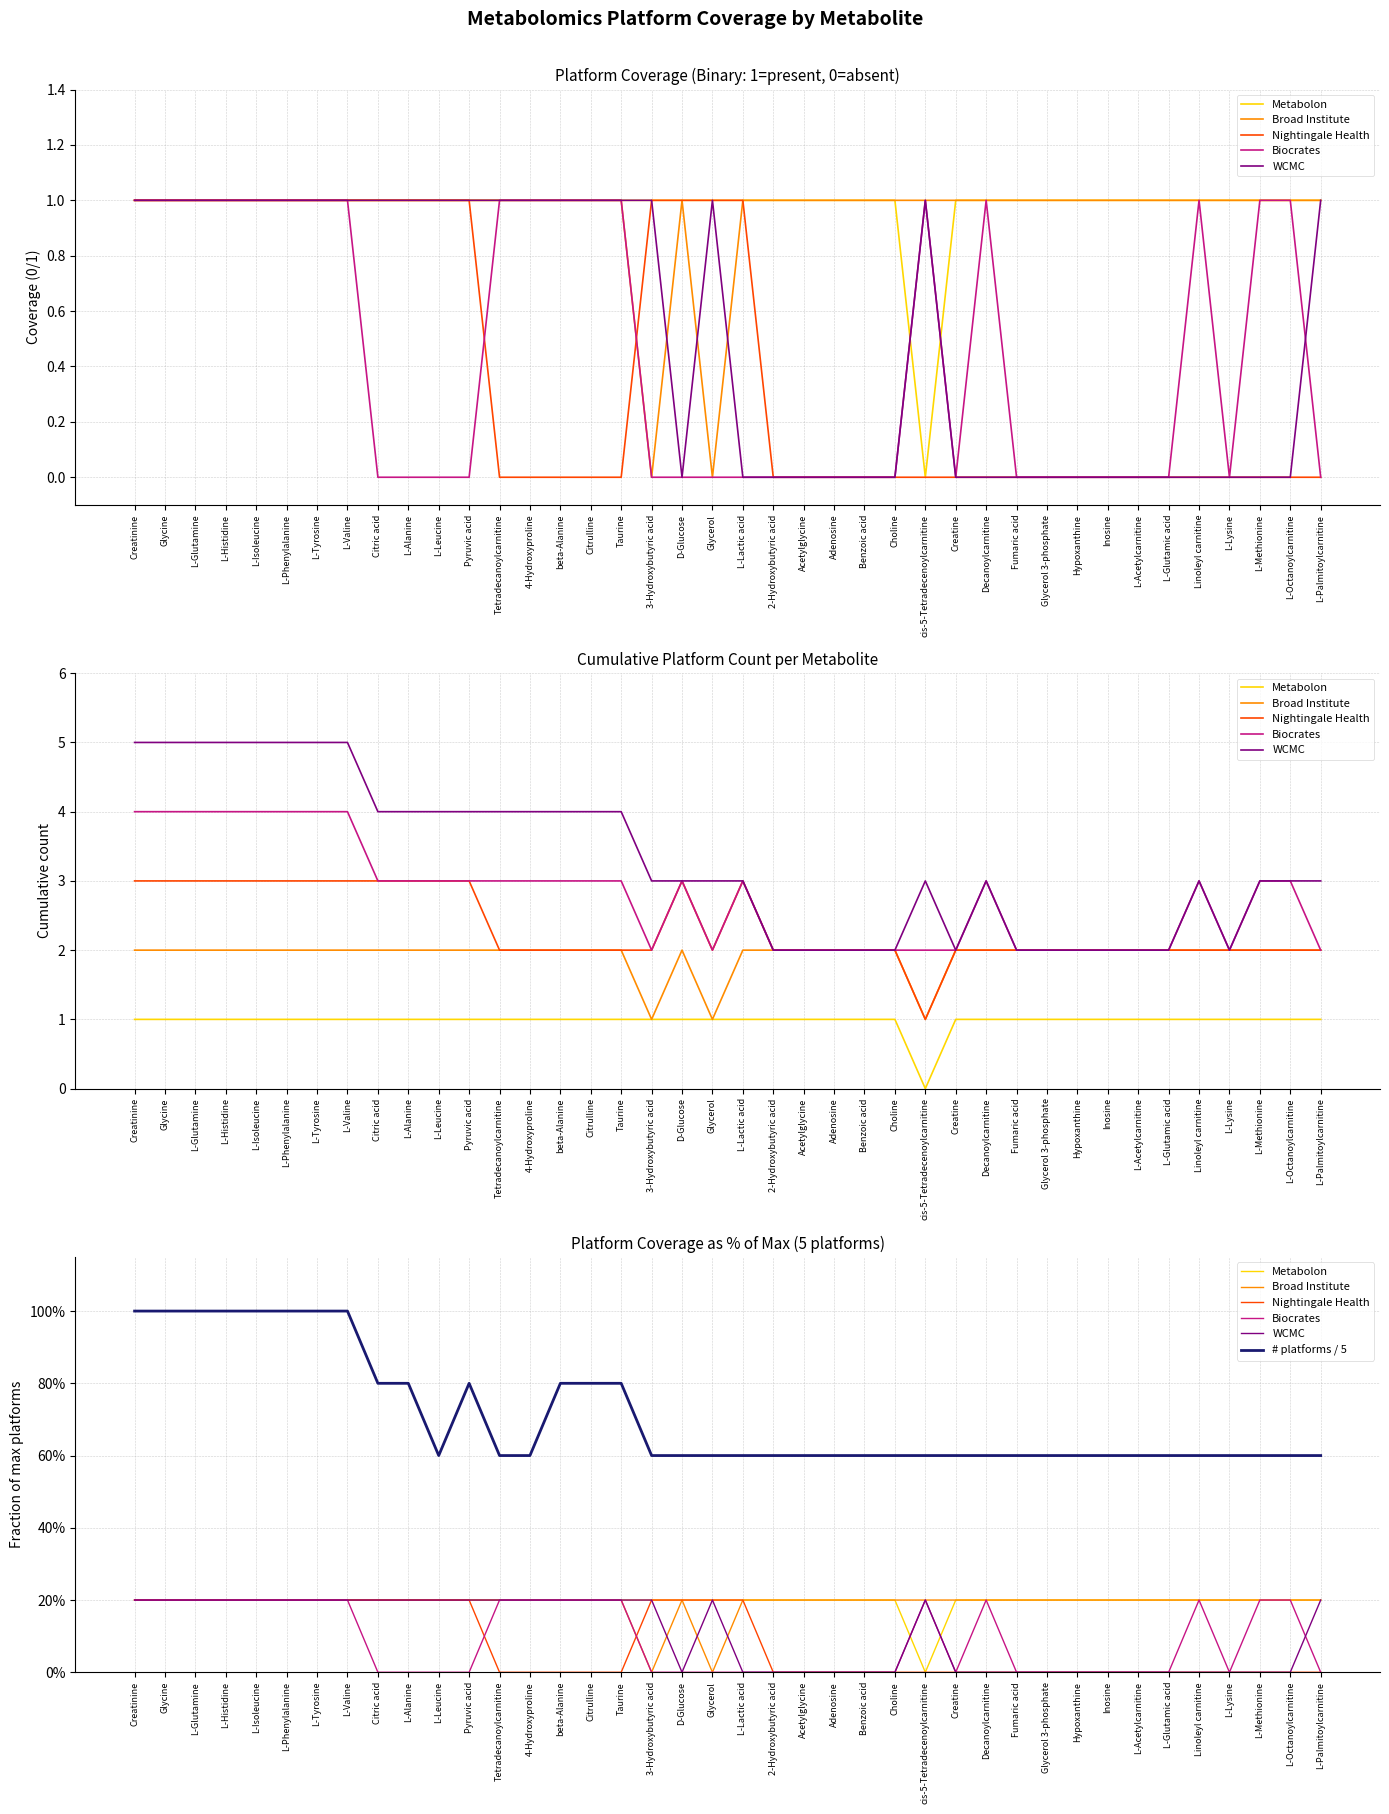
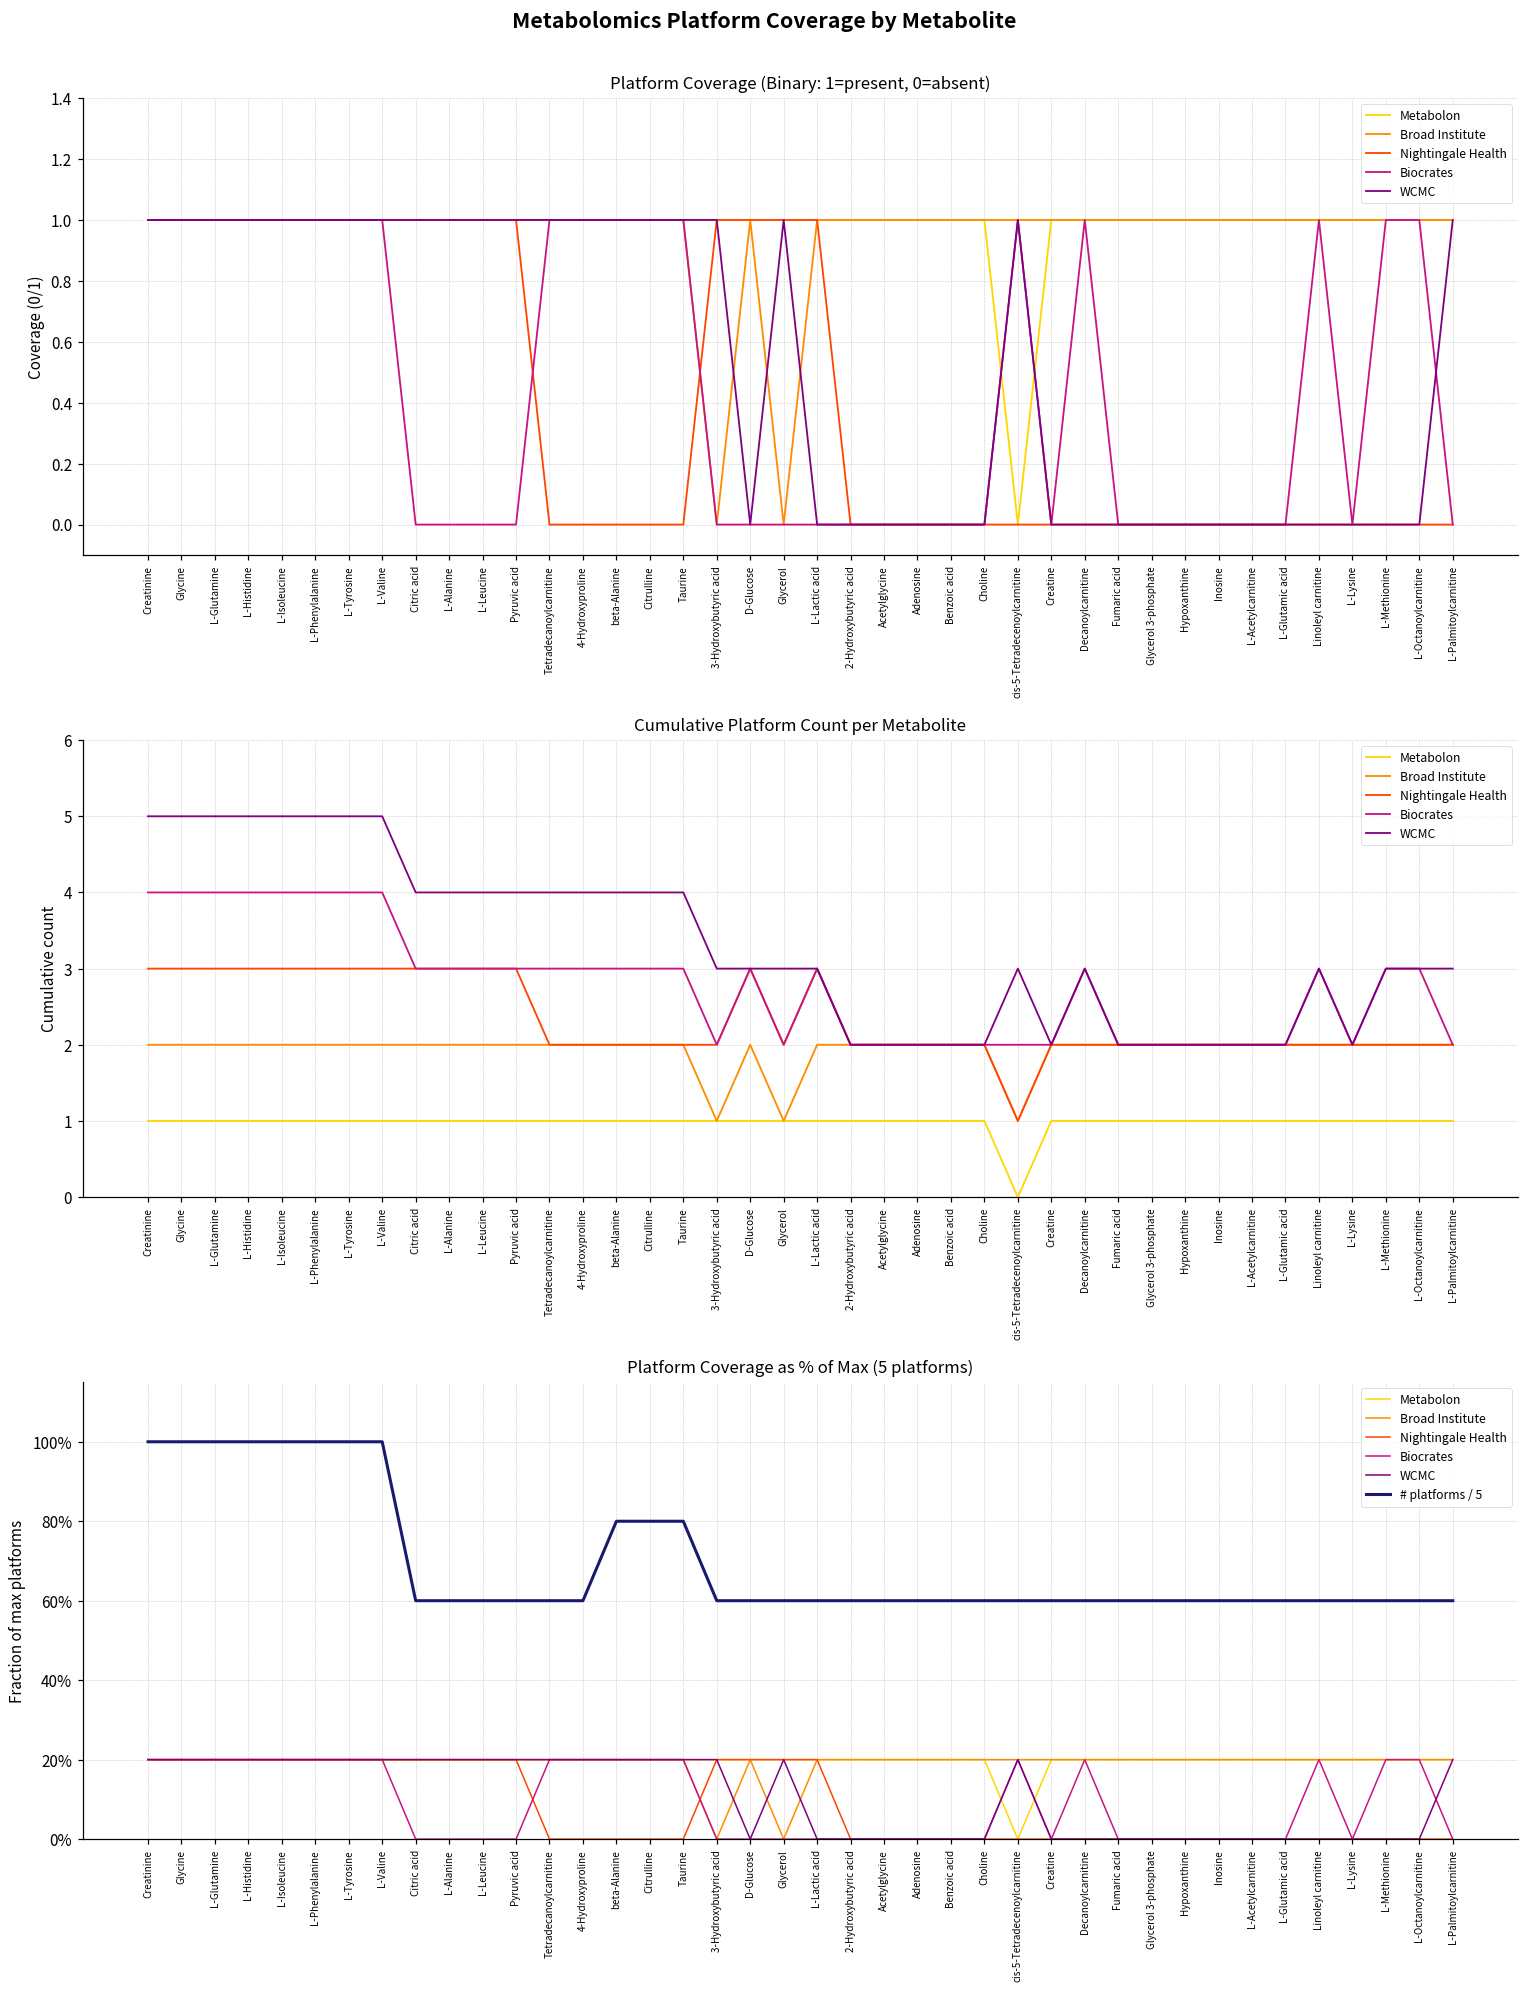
  {
    "Platform Coverage (Binary: 1=present, 0=absent)": {
      "Nightingale Health": {
        "Tetradecanoylcarnitine": "0.00",
        "4-Hydroxyproline": "0.00",
        "beta-Alanine": "0.00",
        "Citrulline": "0.00",
        "Taurine": "0.00"
      },
      "Biocrates": {
        "Citric acid": "0.00",
        "L-Alanine": "0.00",
        "L-Leucine": "0.00",
        "Pyruvic acid": "0.00"
      }
    },
    "Cumulative Platform Count per Metabolite": {
      "Metabolon": {
        "Creatinine": "1.0",
        "Glycine": "1.0",
        "L-Glutamine": "1.0",
        "L-Histidine": "1.0",
        "L-Isoleucine": "1.0",
        "L-Phenylalanine": "1.0",
        "L-Tyrosine": "1.0",
        "L-Valine": "1.0",
        "Citric acid": "1.0",
        "L-Alanine": "1.0",
        "L-Leucine": "1.0",
        "Pyruvic acid": "1.0",
        "Tetradecanoylcarnitine": "1.0",
        "4-Hydroxyproline": "1.0",
        "beta-Alanine": "1.0",
        "Citrulline": "1.0",
        "Taurine": "1.0",
        "D-Glucose": "1.0",
        "L-Lactic acid": "1.0",
        "2-Hydroxybutyric acid": "1.0",
        "Acetylglycine": "1.0",
        "Adenosine": "1.0",
        "Benzoic acid": "1.0",
        "Choline": "1.0",
        "cis-5-Tetradecenoylcarnitine": "0.0",
        "Creatine": "1.0",
        "Decanoylcarnitine": "1.0",
        "Fumaric acid": "1.0",
        "Glycerol 3-phosphate": "1.0",
        "Hypoxanthine": "1.0",
        "Inosine": "1.0",
        "L-Acetylcarnitine": "1.0",
        "L-Glutamic acid": "1.0",
        "Linoleyl carnitine": "1.0",
        "L-Lysine": "1.0",
        "L-Methionine": "1.0",
        "L-Octanoylcarnitine": "1.0",
        "L-Palmitoylcarnitine": "1.0"
      },
      "Broad Institute": {
        "Creatinine": "2.0",
        "Glycine": "2.0",
        "L-Glutamine": "2.0",
        "L-Histidine": "2.0",
        "L-Isoleucine": "2.0",
        "L-Phenylalanine": "2.0",
        "L-Tyrosine": "2.0",
        "L-Valine": "2.0",
        "Citric acid": "2.0",
        "L-Alanine": "2.0",
        "L-Leucine": "2.0",
        "Pyruvic acid": "2.0",
        "D-Glucose": "2.0",
        "L-Lactic acid": "2.0"
      },
      "Nightingale Health": {
        "Creatinine": "3.0",
        "Glycine": "3.0",
        "L-Glutamine": "3.0",
        "L-Histidine": "3.0",
        "L-Isoleucine": "3.0",
        "L-Phenylalanine": "3.0",
        "L-Tyrosine": "3.0",
        "L-Valine": "3.0"
      },
      "Biocrates": {
        "Creatinine": "4.0",
        "Glycine": "4.0",
        "L-Glutamine": "4.0",
        "L-Histidine": "4.0",
        "L-Isoleucine": "4.0",
        "L-Phenylalanine": "4.0",
        "L-Tyrosine": "4.0",
        "L-Valine": "4.0",
        "Tetradecanoylcarnitine": "3.0",
        "4-Hydroxyproline": "3.0",
        "beta-Alanine": "3.0",
        "Citrulline": "3.0",
        "Taurine": "3.0",
        "cis-5-Tetradecenoylcarnitine": "2.0"
      },
      "WCMC": {
        "Creatinine": "5.0",
        "Glycine": "5.0",
        "L-Glutamine": "5.0",
        "L-Histidine": "5.0",
        "L-Isoleucine": "5.0",
        "L-Phenylalanine": "5.0",
        "L-Tyrosine": "5.0",
        "L-Valine": "5.0",
        "Citric acid": "4.0",
        "L-Alanine": "4.0",
        "L-Leucine": "4.0",
        "Pyruvic acid": "4.0",
        "Tetradecanoylcarnitine": "4.0",
        "4-Hydroxyproline": "4.0",
        "beta-Alanine": "4.0",
        "Citrulline": "4.0",
        "Taurine": "4.0",
        "3-Hydroxybutyric acid": "3.0",
        "Glycerol": "3.0",
        "cis-5-Tetradecenoylcarnitine": "3.0",
        "L-Palmitoylcarnitine": "3.0"
      }
    },
    "Platform Coverage as % of Max (5 platforms)": {
      "Nightingale Health": {
        "Tetradecanoylcarnitine": "0%",
        "4-Hydroxyproline": "0%",
        "beta-Alanine": "0%",
        "Citrulline": "0%",
        "Taurine": "0%"
      },
      "Biocrates": {
        "Citric acid": "0%",
        "L-Alanine": "0%",
        "L-Leucine": "0%",
        "Pyruvic acid": "0%"
      },
      "# platforms / 5": {
        "Creatinine": "100%",
        "Glycine": "100%",
        "L-Glutamine": "100%",
        "L-Histidine": "100%",
        "L-Isoleucine": "100%",
        "L-Phenylalanine": "100%",
        "L-Tyrosine": "100%",
        "L-Valine": "100%",
-       "Citric acid": "80%",
-       "L-Alanine": "80%",
+       "Citric acid": "60%",
+       "L-Alanine": "60%",
        "L-Leucine": "60%",
-       "Pyruvic acid": "80%",
+       "Pyruvic acid": "60%",
        "Tetradecanoylcarnitine": "60%",
        "4-Hydroxyproline": "60%",
        "beta-Alanine": "80%",
        "Citrulline": "80%",
        "Taurine": "80%",
        "3-Hydroxybutyric acid": "60%",
        "D-Glucose": "60%",
        "Glycerol": "60%",
        "L-Lactic acid": "60%",
        "2-Hydroxybutyric acid": "60%",
        "Acetylglycine": "60%",
        "Adenosine": "60%",
        "Benzoic acid": "60%",
        "Choline": "60%",
        "cis-5-Tetradecenoylcarnitine": "60%",
        "Creatine": "60%",
        "Decanoylcarnitine": "60%",
        "Fumaric acid": "60%",
        "Glycerol 3-phosphate": "60%",
        "Hypoxanthine": "60%",
        "Inosine": "60%",
        "L-Acetylcarnitine": "60%",
        "L-Glutamic acid": "60%",
        "Linoleyl carnitine": "60%",
        "L-Lysine": "60%",
        "L-Methionine": "60%",
        "L-Octanoylcarnitine": "60%",
        "L-Palmitoylcarnitine": "60%"
      }
    }
  }
